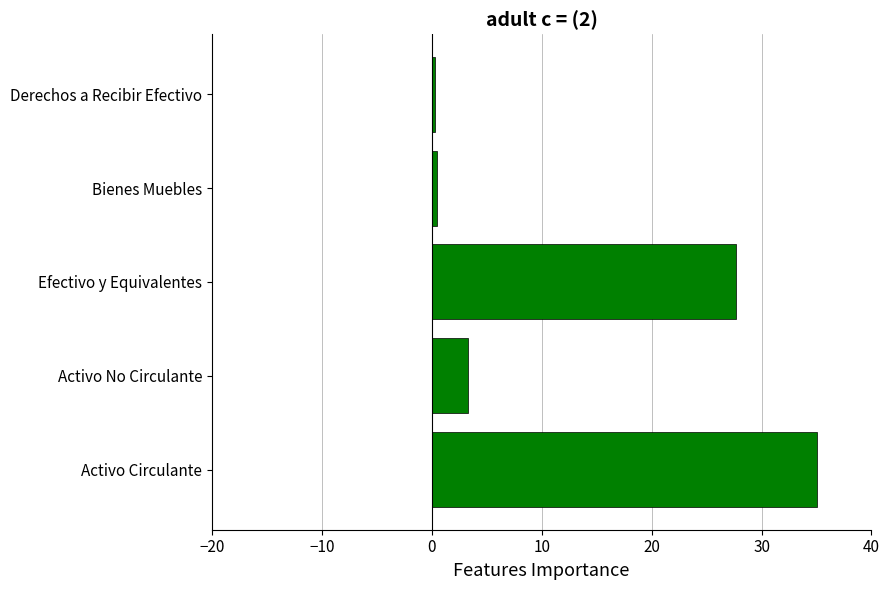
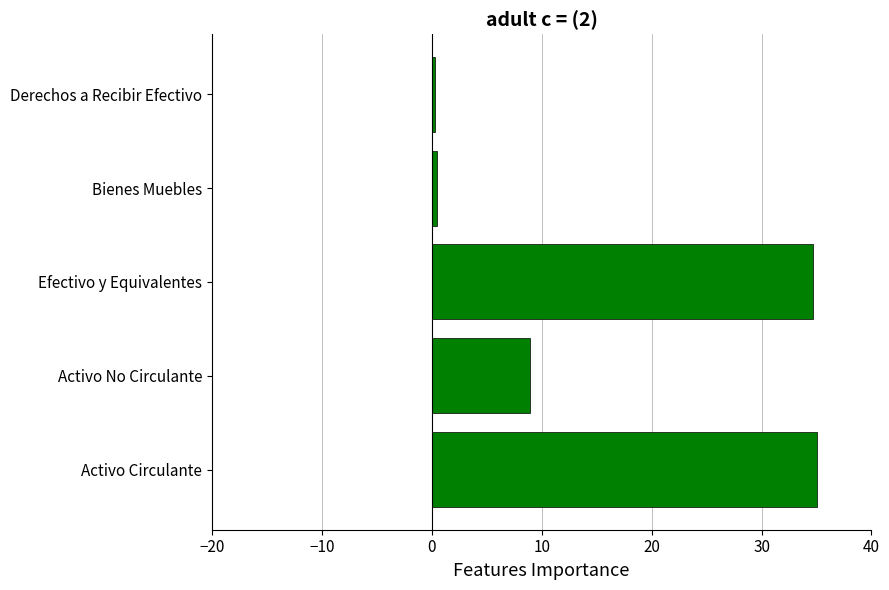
  {
    "Derechos a Recibir Efectivo": 0.3,
    "Bienes Muebles": 0.5,
-   "Efectivo y Equivalentes": 27.7,
-   "Activo No Circulante": 3.3,
+   "Efectivo y Equivalentes": 34.7,
+   "Activo No Circulante": 9.0,
    "Activo Circulante": 35.0
  }
